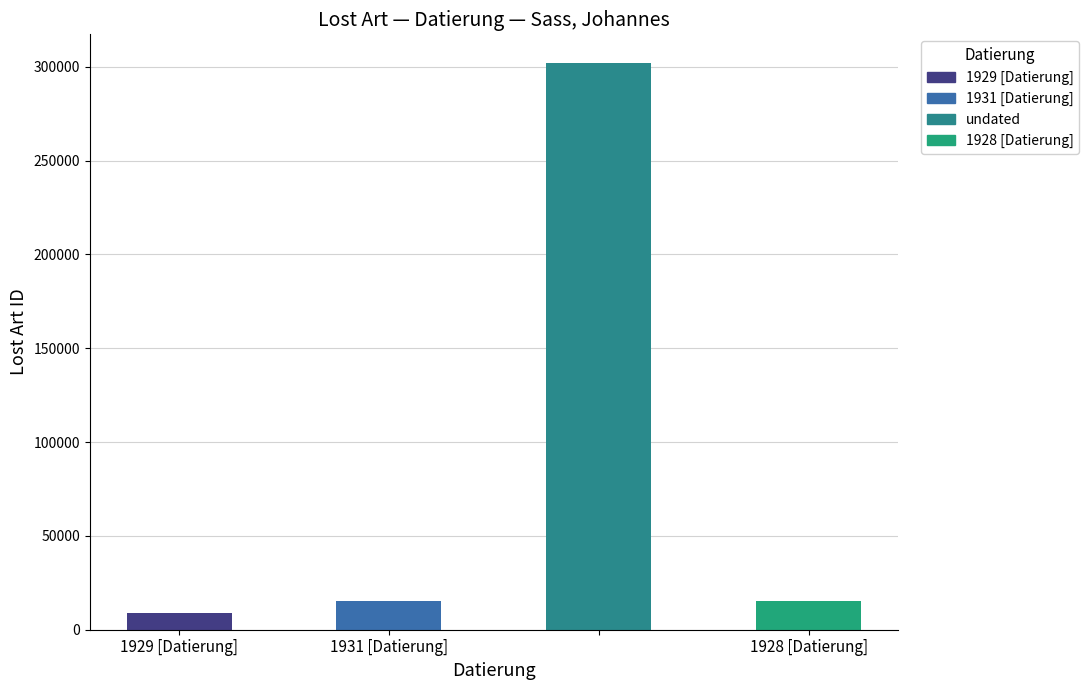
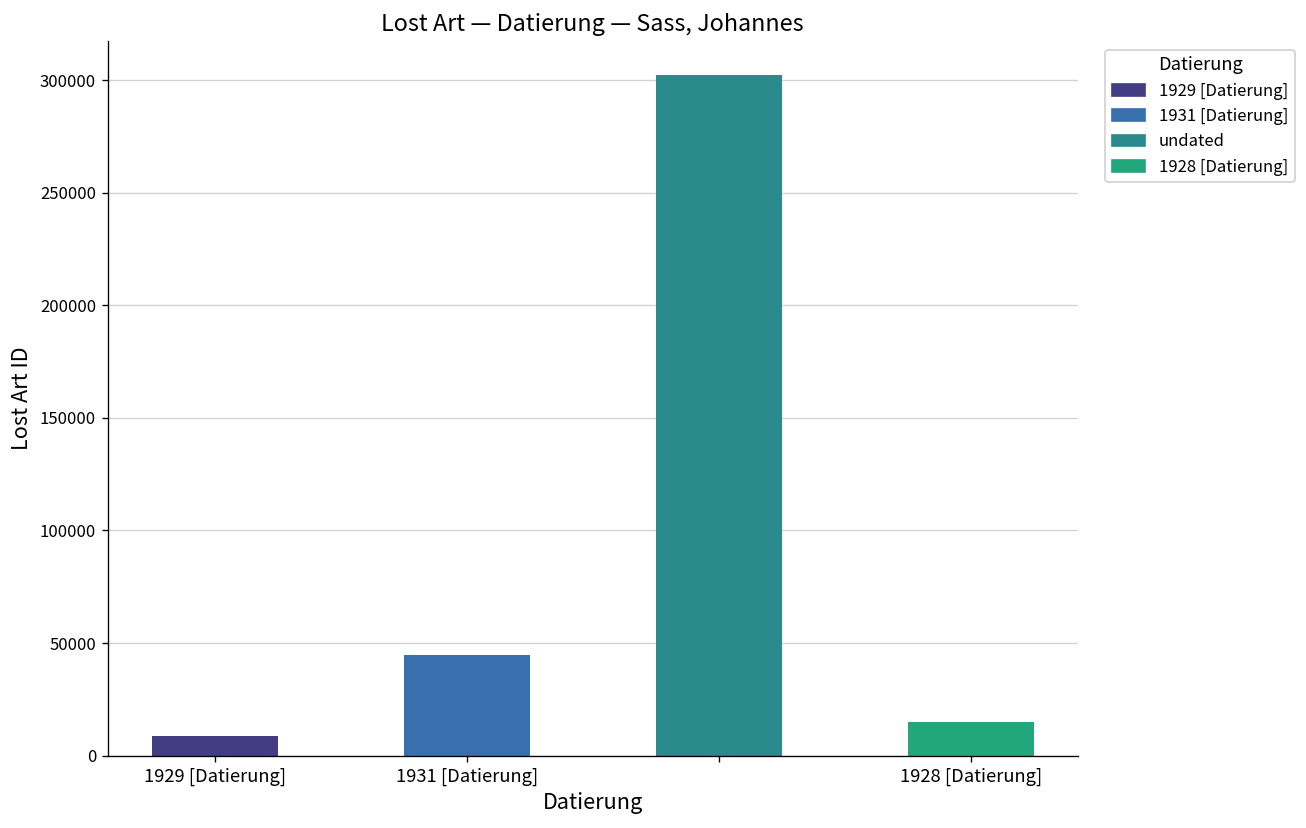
  {
    "1929 [Datierung]": 9000,
-   "1931 [Datierung]": 15000,
+   "1931 [Datierung]": 45000,
    "1928 [Datierung]": 15000
  }
